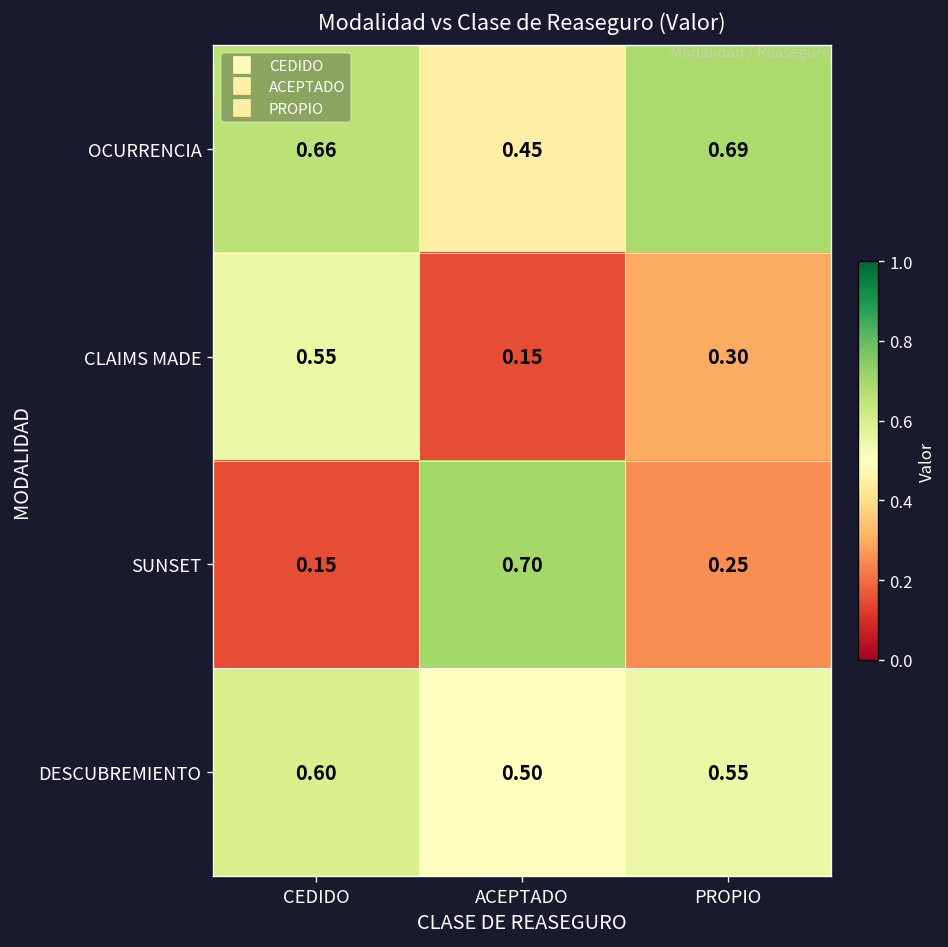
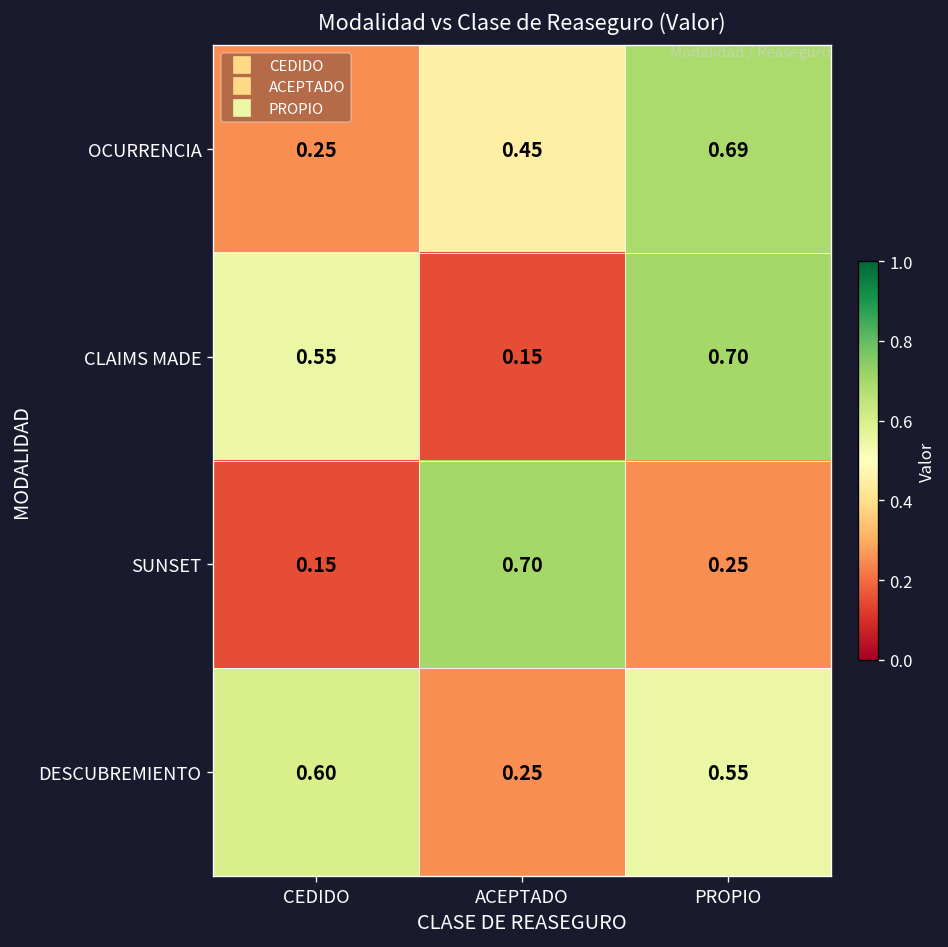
  {
    "OCURRENCIA": {
-     "CEDIDO": 0.66,
+     "CEDIDO": 0.25,
      "ACEPTADO": 0.45
    },
    "CLAIMS MADE": {
      "CEDIDO": 0.55,
      "ACEPTADO": 0.15,
-     "PROPIO": 0.30
+     "PROPIO": 0.70
    },
    "SUNSET": {
      "CEDIDO": 0.15,
      "ACEPTADO": 0.70,
      "PROPIO": 0.25
    },
    "DESCUBREMIENTO": {
      "CEDIDO": 0.60,
-     "ACEPTADO": 0.50,
+     "ACEPTADO": 0.25,
      "PROPIO": 0.55
    }
  }
